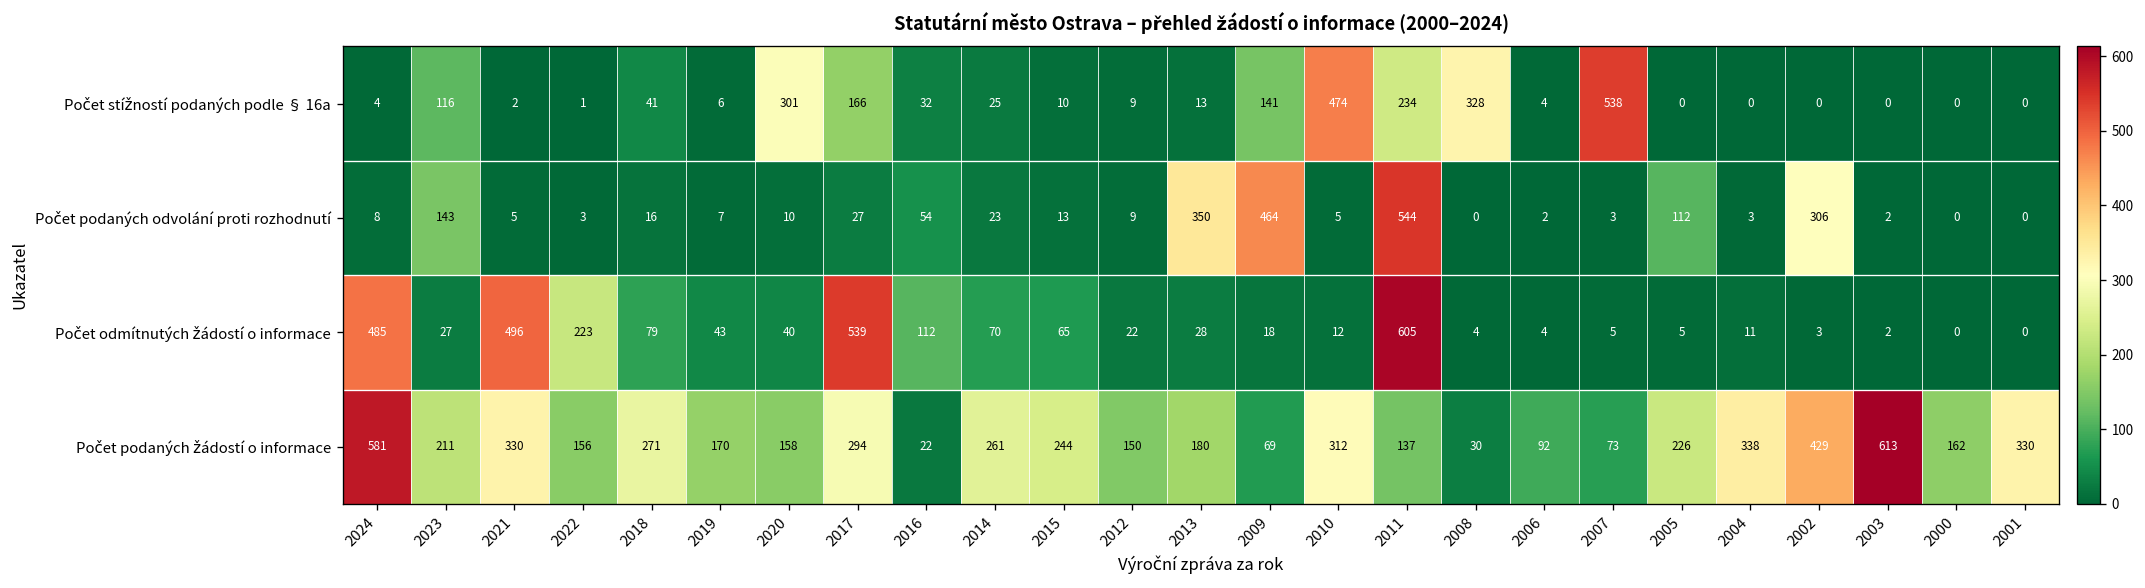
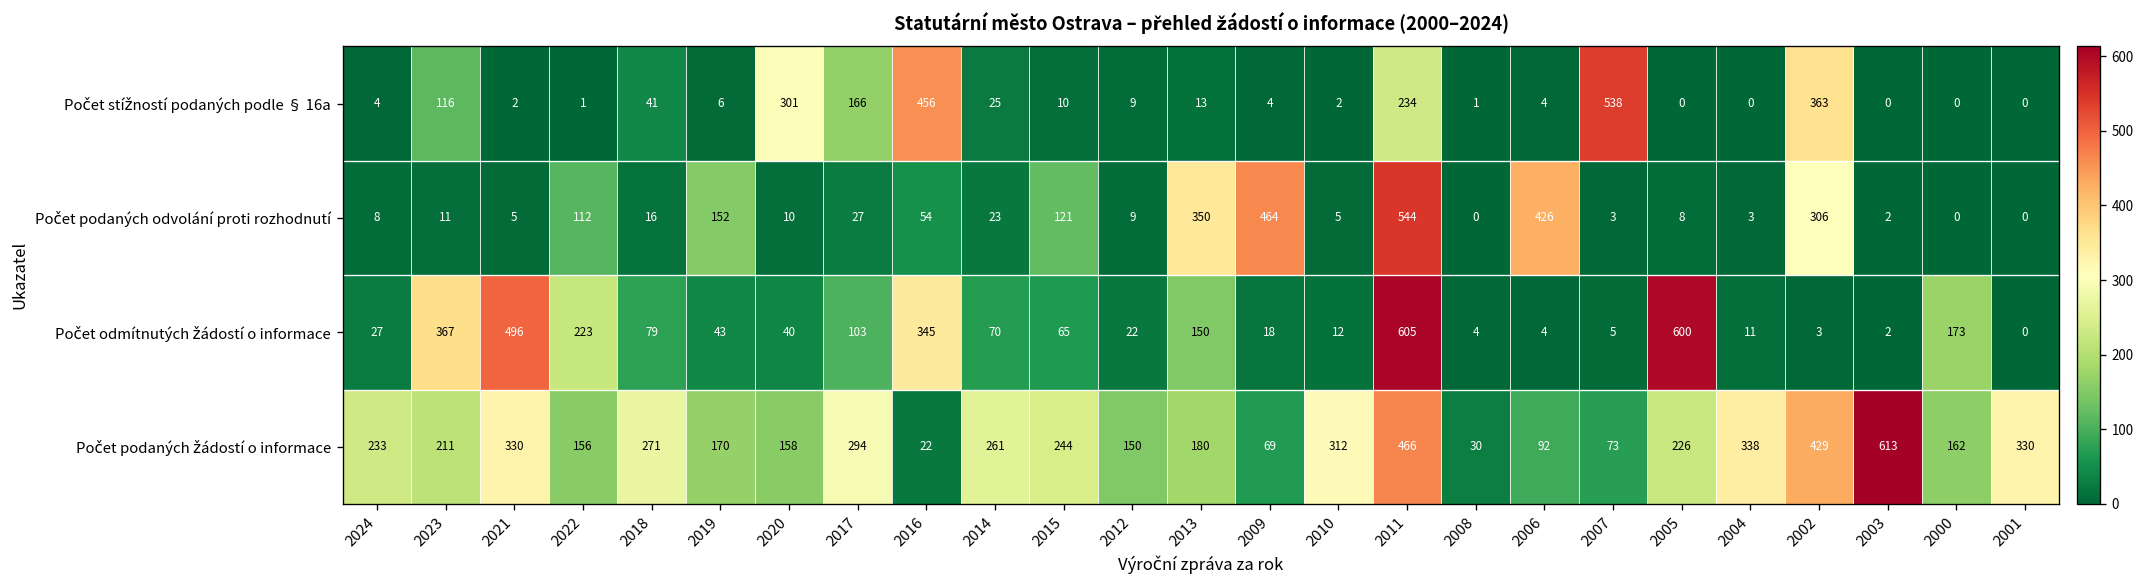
  {
    "Počet stížností podaných podle § 16a": {
      "2024": 4,
      "2023": 116,
      "2021": 2,
      "2022": 1,
      "2018": 41,
      "2019": 6,
      "2020": 301,
      "2017": 166,
-     "2016": 32,
+     "2016": 456,
      "2014": 25,
      "2015": 10,
      "2012": 9,
      "2013": 13,
-     "2009": 141,
-     "2010": 474,
+     "2009": 4,
+     "2010": 2,
      "2011": 234,
-     "2008": 328,
+     "2008": 1,
      "2006": 4,
      "2007": 538,
      "2005": 0,
      "2004": 0,
-     "2002": 0,
+     "2002": 363,
      "2003": 0,
      "2000": 0,
      "2001": 0
    },
    "Počet podaných odvolání proti rozhodnutí": {
      "2024": 8,
-     "2023": 143,
+     "2023": 11,
      "2021": 5,
-     "2022": 3,
+     "2022": 112,
      "2018": 16,
-     "2019": 7,
+     "2019": 152,
      "2020": 10,
      "2017": 27,
      "2016": 54,
      "2014": 23,
-     "2015": 13,
+     "2015": 121,
      "2012": 9,
      "2013": 350,
      "2009": 464,
      "2010": 5,
      "2011": 544,
      "2008": 0,
-     "2006": 2,
+     "2006": 426,
      "2007": 3,
-     "2005": 112,
+     "2005": 8,
      "2004": 3,
      "2002": 306,
      "2003": 2,
      "2000": 0,
      "2001": 0
    },
    "Počet odmítnutých žádostí o informace": {
-     "2024": 485,
-     "2023": 27,
+     "2024": 27,
+     "2023": 367,
      "2021": 496,
      "2022": 223,
      "2018": 79,
      "2019": 43,
      "2020": 40,
-     "2017": 539,
-     "2016": 112,
+     "2017": 103,
+     "2016": 345,
      "2014": 70,
      "2015": 65,
      "2012": 22,
-     "2013": 28,
+     "2013": 150,
      "2009": 18,
      "2010": 12,
      "2011": 605,
      "2008": 4,
      "2006": 4,
      "2007": 5,
-     "2005": 5,
+     "2005": 600,
      "2004": 11,
      "2002": 3,
      "2003": 2,
-     "2000": 0,
+     "2000": 173,
      "2001": 0
    },
    "Počet podaných žádostí o informace": {
-     "2024": 581,
+     "2024": 233,
      "2023": 211,
      "2021": 330,
      "2022": 156,
      "2018": 271,
      "2019": 170,
      "2020": 158,
      "2017": 294,
      "2016": 22,
      "2014": 261,
      "2015": 244,
      "2012": 150,
      "2013": 180,
      "2009": 69,
      "2010": 312,
-     "2011": 137,
+     "2011": 466,
      "2008": 30,
      "2006": 92,
      "2007": 73,
      "2005": 226,
      "2004": 338,
      "2002": 429,
      "2003": 613,
      "2000": 162,
      "2001": 330
    }
  }
